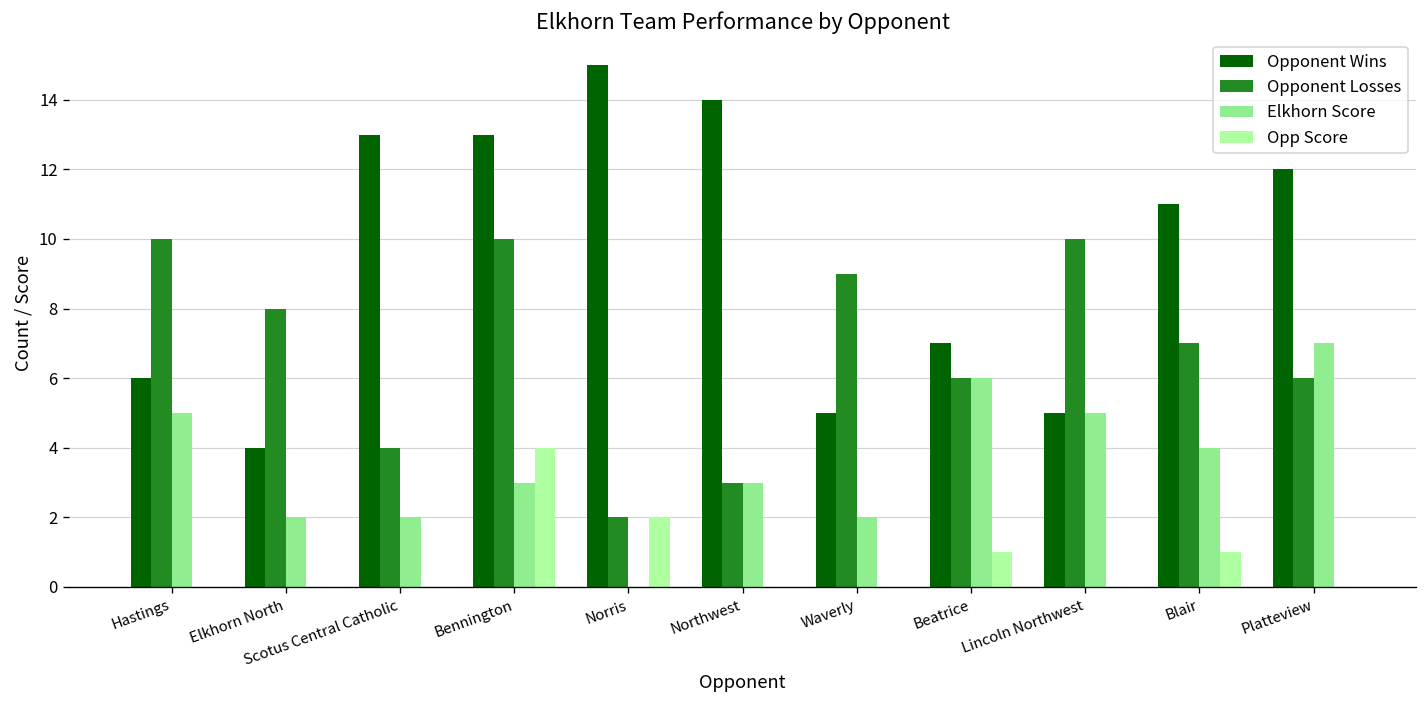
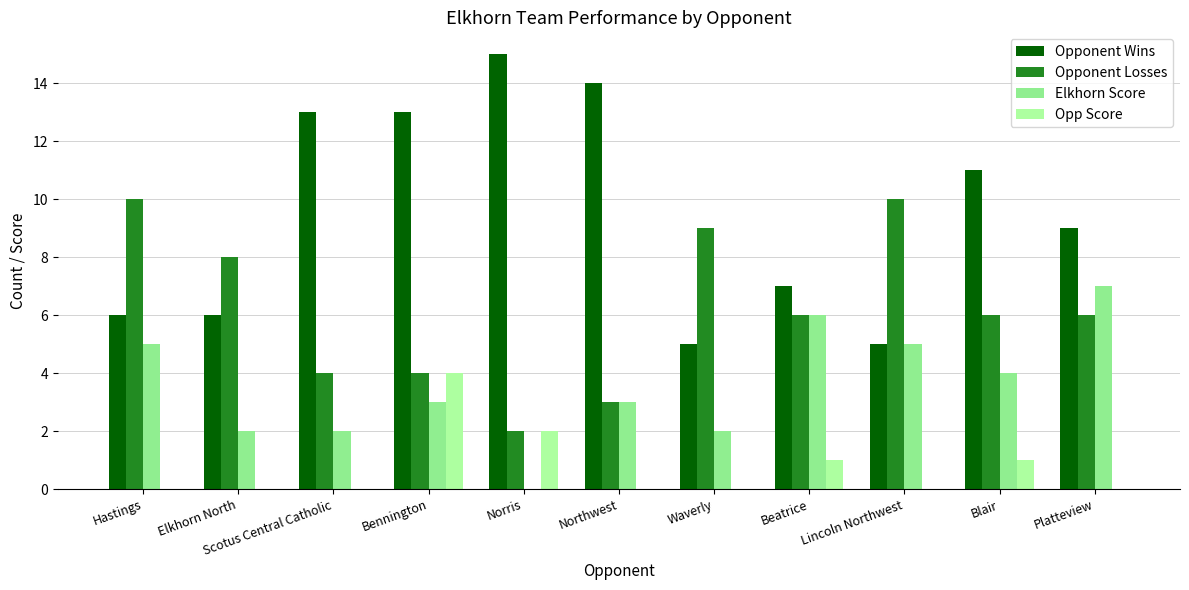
  {
    "Opponent Wins": {
      "Hastings": 6,
-     "Elkhorn North": 4,
+     "Elkhorn North": 6,
      "Scotus Central Catholic": 13,
      "Bennington": 13,
      "Norris": 15,
      "Northwest": 14,
      "Waverly": 5,
      "Beatrice": 7,
      "Lincoln Northwest": 5,
      "Blair": 11,
-     "Platteview": 12
+     "Platteview": 9
    },
    "Opponent Losses": {
      "Hastings": 10,
      "Elkhorn North": 8,
      "Scotus Central Catholic": 4,
-     "Bennington": 10,
+     "Bennington": 4,
      "Norris": 2,
      "Northwest": 3,
      "Waverly": 9,
      "Beatrice": 6,
      "Lincoln Northwest": 10,
-     "Blair": 7,
+     "Blair": 6,
      "Platteview": 6
    }
  }
